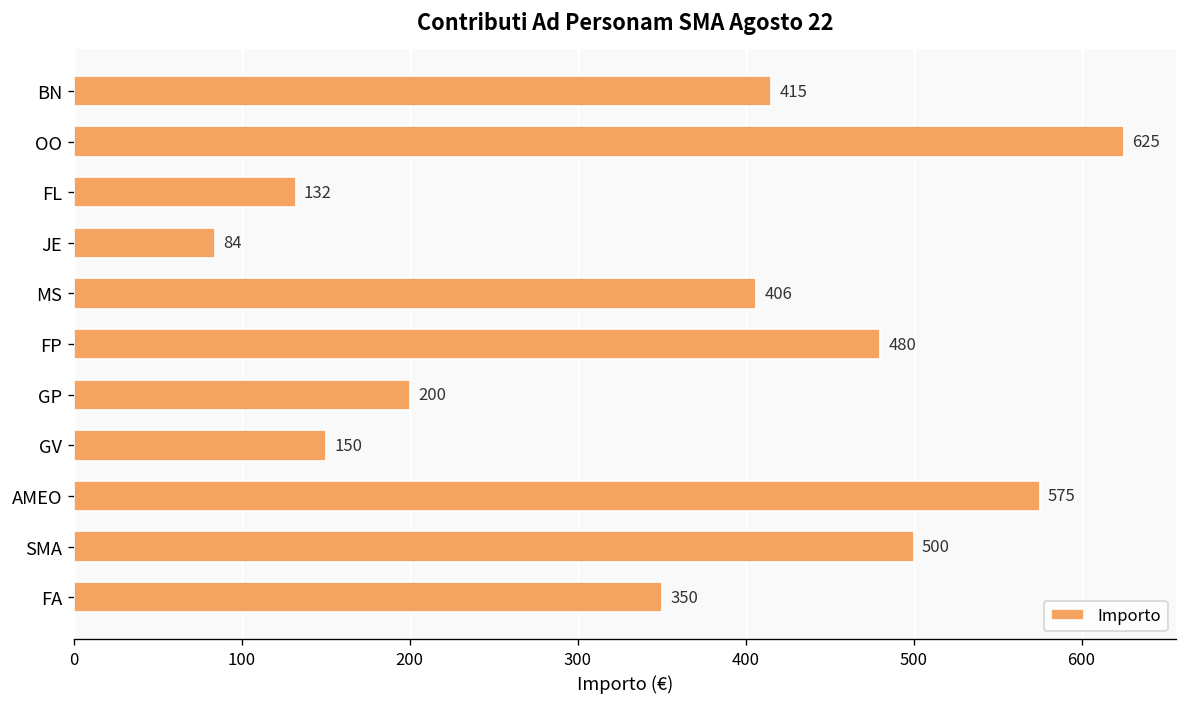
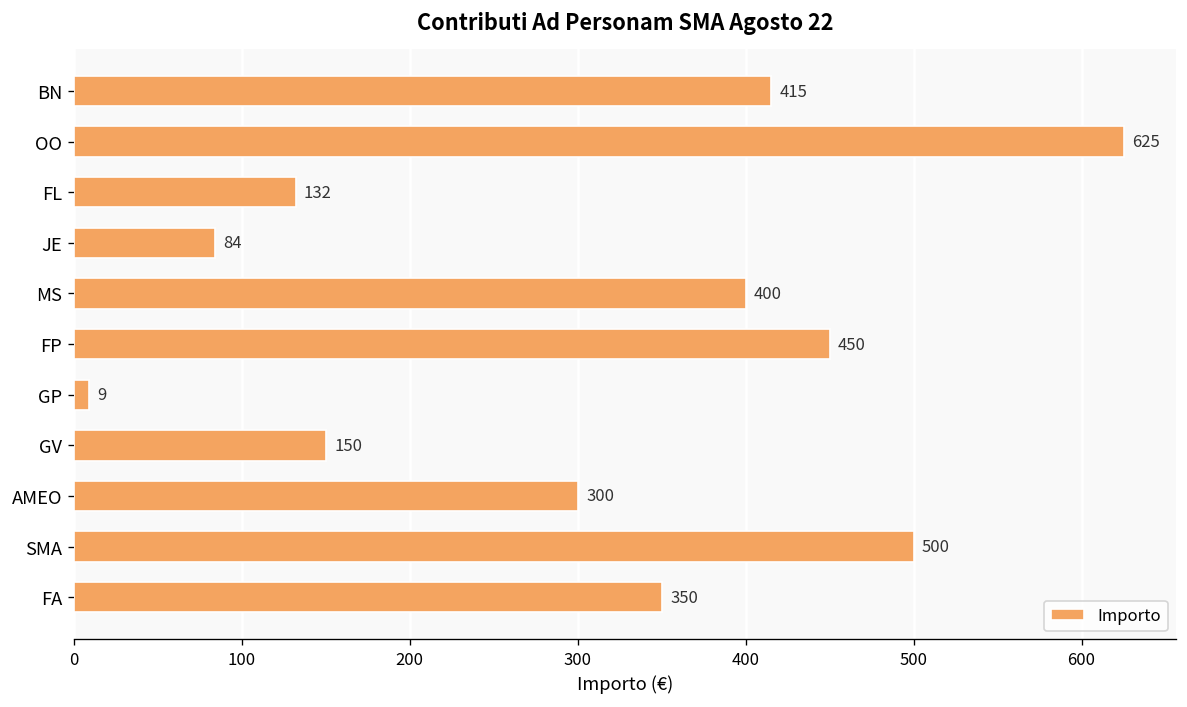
  {
    "BN": 415,
    "OO": 625,
    "FL": 132,
    "JE": 84,
-   "MS": 406,
-   "FP": 480,
-   "GP": 200,
+   "MS": 400,
+   "FP": 450,
+   "GP": 9,
    "GV": 150,
-   "AMEO": 575,
+   "AMEO": 300,
    "SMA": 500,
    "FA": 350
  }
